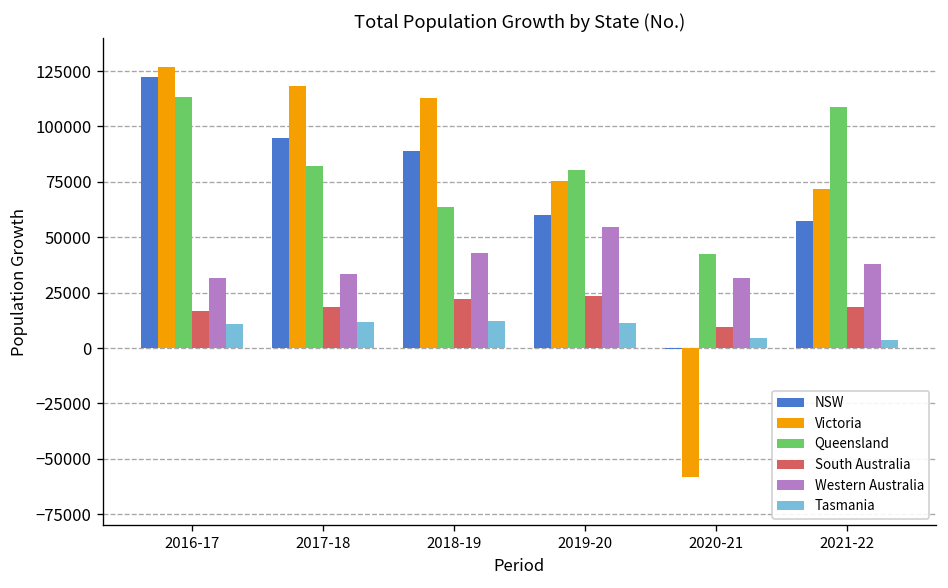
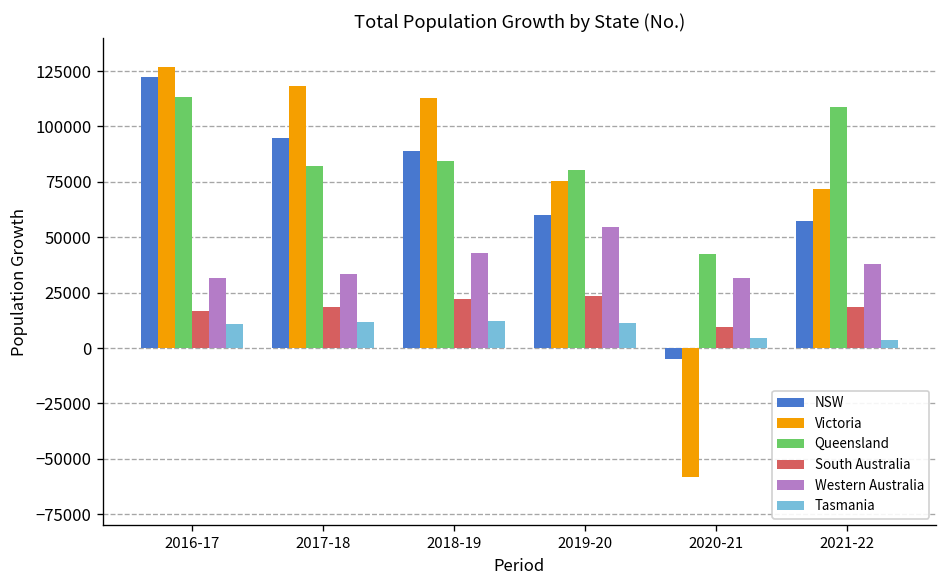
  {
    "NSW": {
      "2016-17": 123000,
      "2017-18": 95000,
      "2018-19": 89000,
      "2019-20": 60000,
-     "2020-21": -1000,
+     "2020-21": -5000,
      "2021-22": 57000
    },
    "Victoria": {
      "2016-17": 127000,
      "2017-18": 118000,
      "2018-19": 113000,
      "2019-20": 75000,
      "2020-21": -58000,
      "2021-22": 72000
    },
    "Queensland": {
      "2016-17": 113000,
      "2017-18": 82000,
-     "2018-19": 64000,
+     "2018-19": 84000,
      "2019-20": 80000,
      "2020-21": 43000,
      "2021-22": 109000
    },
    "South Australia": {
      "2016-17": 17000,
      "2017-18": 18000,
      "2018-19": 22000,
      "2019-20": 23000,
      "2020-21": 10000,
      "2021-22": 18000
    },
    "Western Australia": {
      "2016-17": 32000,
      "2017-18": 33000,
      "2018-19": 43000,
      "2019-20": 55000,
      "2020-21": 31000,
      "2021-22": 38000
    },
    "Tasmania": {
      "2016-17": 11000,
      "2017-18": 12000,
      "2018-19": 12000,
      "2019-20": 11000,
      "2020-21": 4000,
      "2021-22": 4000
    }
  }
